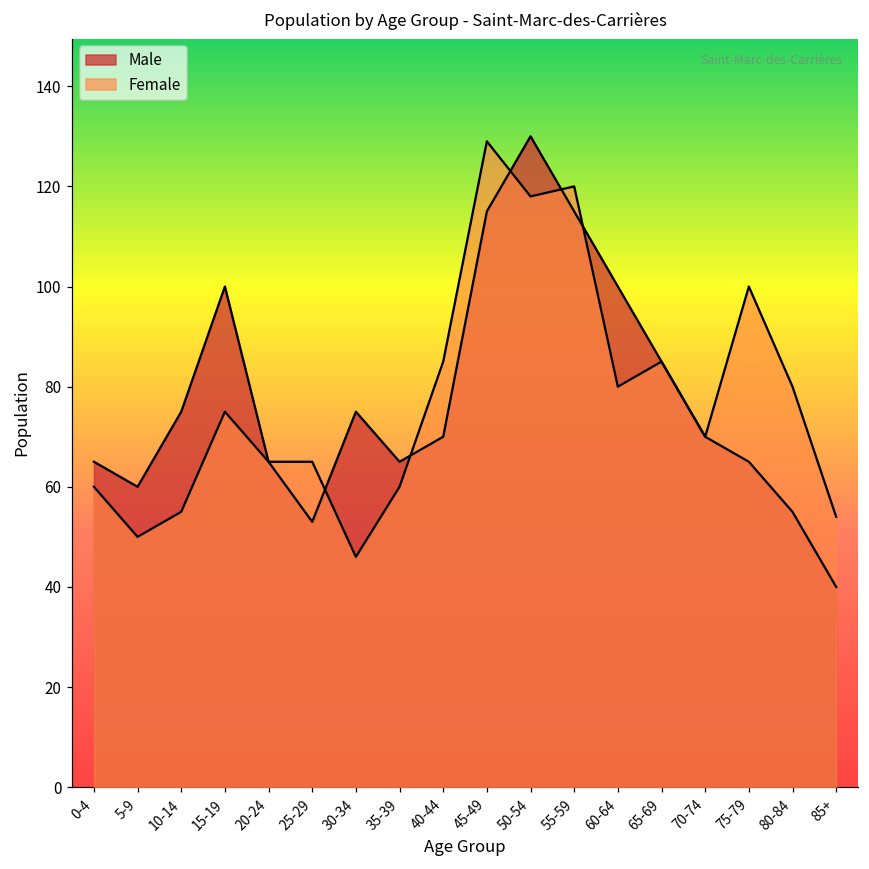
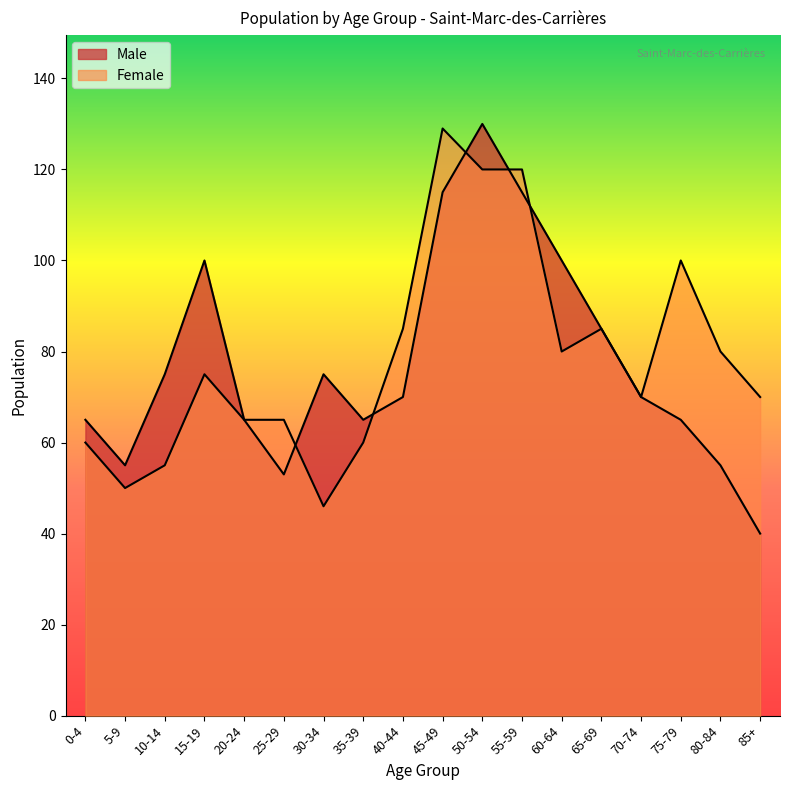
  {
    "Male": {
      "0-4": 65,
-     "5-9": 60,
+     "5-9": 55,
      "10-14": 75,
      "15-19": 100,
      "25-29": 53,
      "30-34": 75,
      "35-39": 65,
      "40-44": 70,
      "45-49": 115,
      "50-54": 130,
      "55-59": 115,
      "60-64": 100,
      "75-79": 65,
      "80-84": 55,
      "85+": 40
    },
    "Female": {
      "0-4": 60,
      "5-9": 50,
      "10-14": 55,
      "15-19": 75,
      "25-29": 65,
      "30-34": 46,
      "35-39": 60,
      "40-44": 85,
      "45-49": 129,
-     "50-54": 118,
+     "50-54": 120,
      "55-59": 120,
      "60-64": 80,
      "75-79": 100,
      "80-84": 80,
-     "85+": 54
+     "85+": 70
    }
  }
